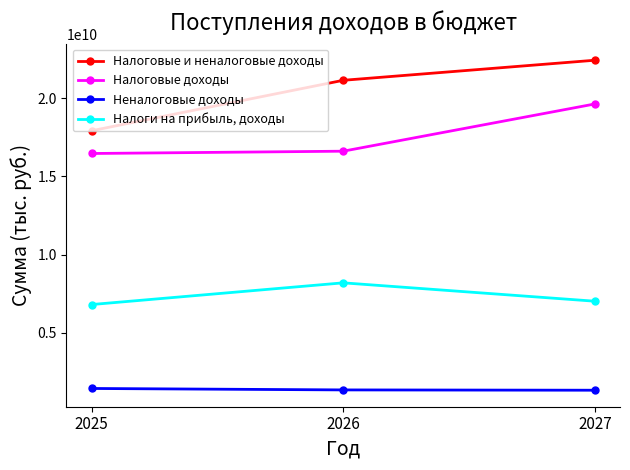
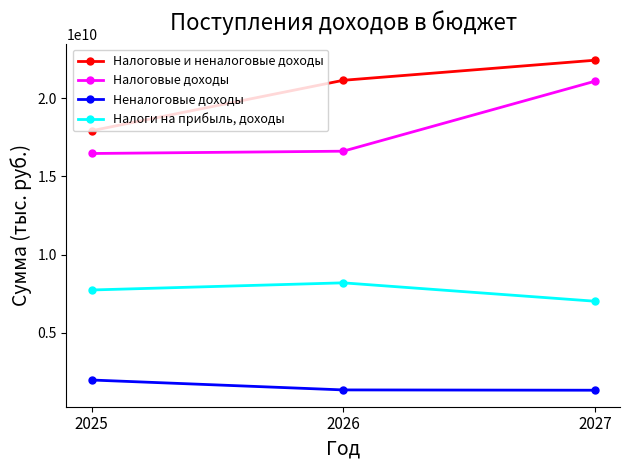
  {
    "Налоговые и неналоговые доходы": {
      "2026": 21100000000,
      "2027": 22400000000
    },
    "Налоговые доходы": {
      "2025": 16500000000,
      "2026": 16600000000,
-     "2027": 19600000000
+     "2027": 21100000000
    },
    "Неналоговые доходы": {
-     "2025": 1500000000,
+     "2025": 2000000000,
      "2026": 1400000000,
      "2027": 1300000000
    },
    "Налоги на прибыль, доходы": {
-     "2025": 6800000000,
+     "2025": 7700000000,
      "2026": 8200000000,
      "2027": 7000000000
    }
  }
